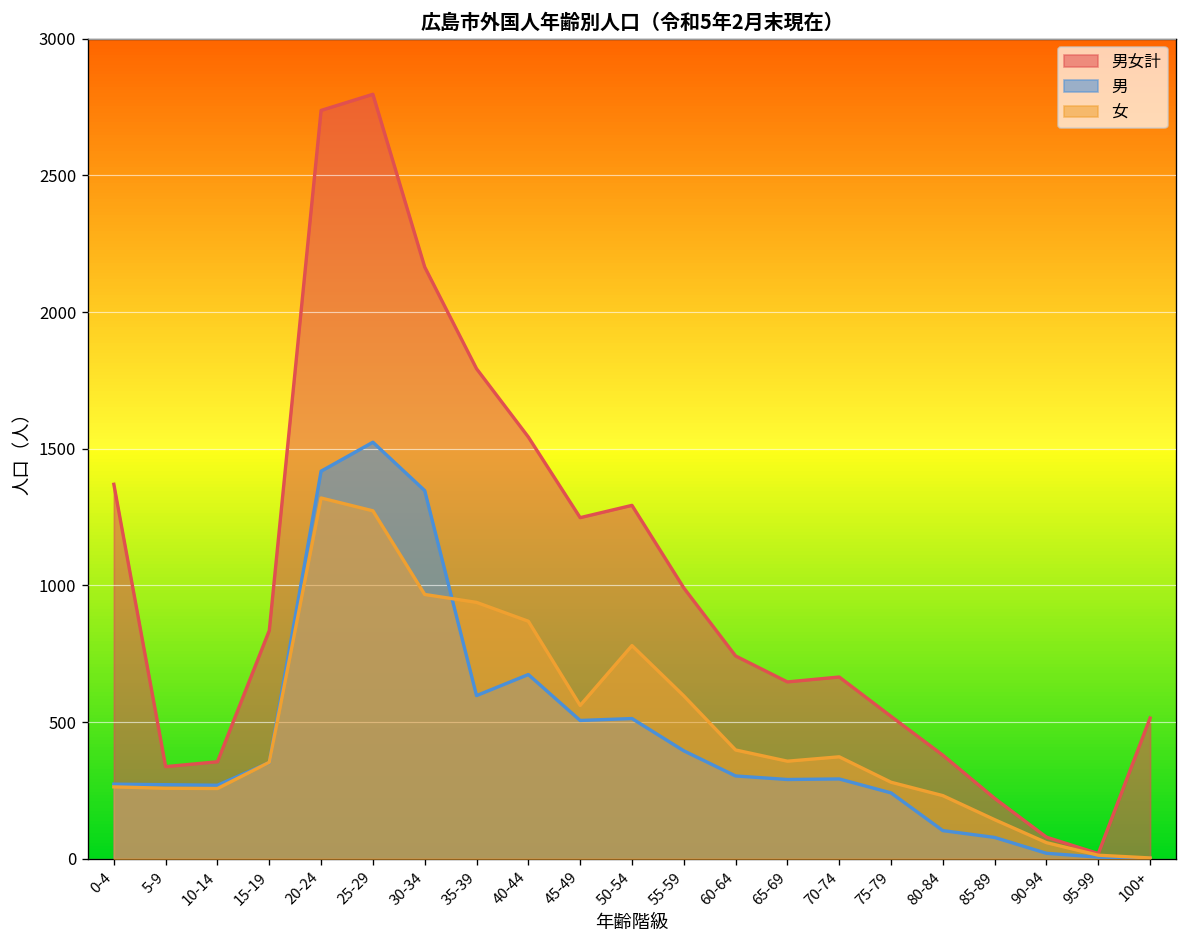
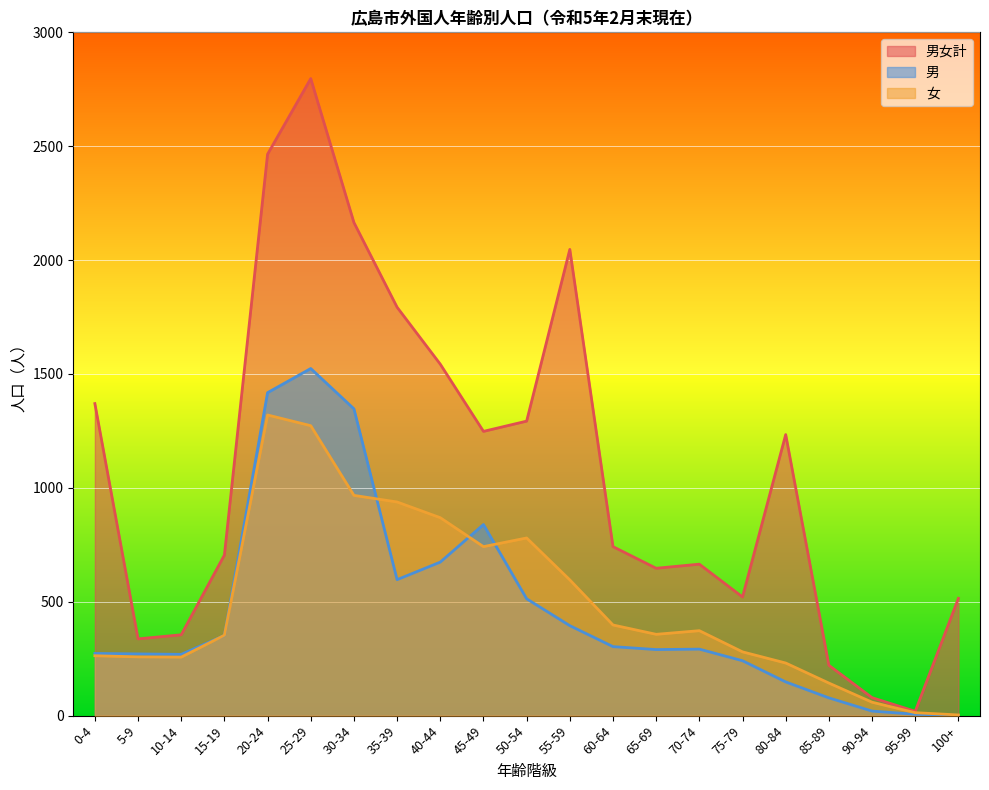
  {
    "男女計": {
      "0-4": 1370,
      "5-9": 340,
      "10-14": 360,
-     "15-19": 840,
-     "20-24": 2740,
+     "15-19": 710,
+     "20-24": 2470,
      "25-29": 2800,
      "30-34": 2170,
      "35-39": 1790,
      "40-44": 1540,
      "45-49": 1250,
      "50-54": 1290,
-     "55-59": 990,
+     "55-59": 2050,
      "60-64": 740,
      "65-69": 650,
      "70-74": 670,
      "75-79": 520,
-     "80-84": 380,
+     "80-84": 1230,
      "85-89": 220,
      "90-94": 80,
      "100+": 520
    },
    "男": {
      "5-9": 270,
      "10-14": 270,
      "20-24": 1420,
      "25-29": 1520,
      "30-34": 1350,
      "35-39": 600,
      "40-44": 670,
-     "45-49": 510,
+     "45-49": 840,
      "50-54": 510,
      "55-59": 400,
      "60-64": 300,
      "65-69": 290,
      "70-74": 290,
      "75-79": 240,
-     "80-84": 100,
+     "80-84": 150,
      "85-89": 80,
      "90-94": 20
    },
    "女": {
      "5-9": 260,
      "10-14": 260,
      "20-24": 1320,
      "25-29": 1270,
      "30-34": 970,
      "35-39": 940,
      "40-44": 870,
-     "45-49": 560,
+     "45-49": 740,
      "50-54": 780,
      "55-59": 600,
      "60-64": 400,
      "65-69": 360,
      "70-74": 370,
      "75-79": 280,
      "80-84": 230,
      "85-89": 140,
      "90-94": 60
    }
  }
